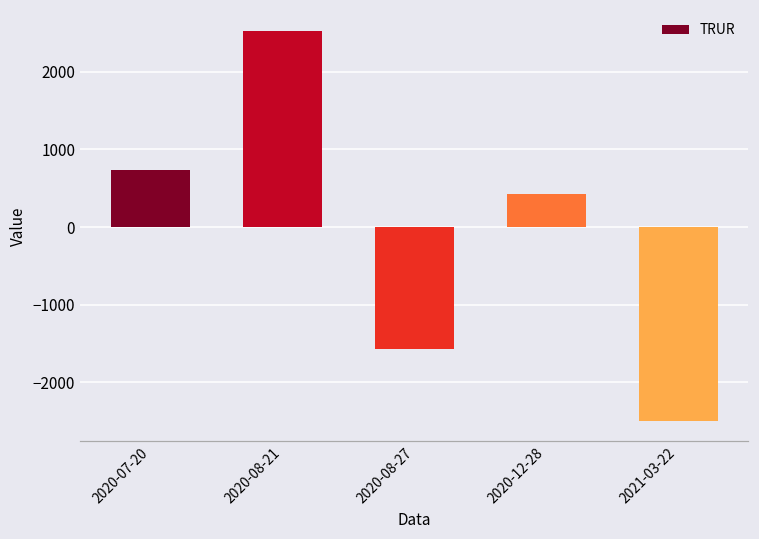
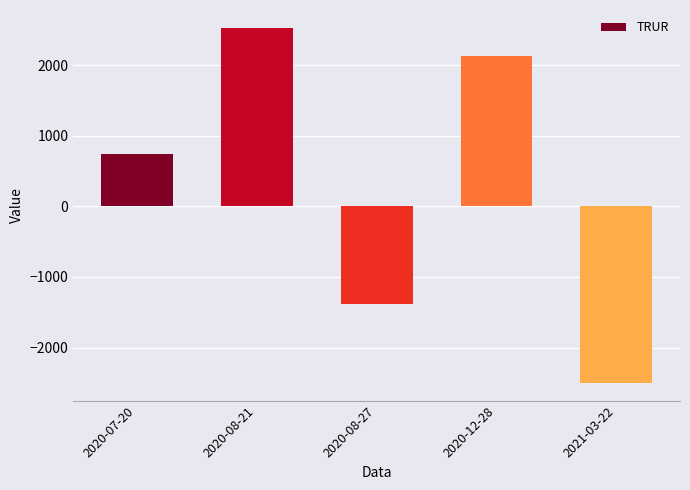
  {
    "2020-07-20": 700,
    "2020-08-21": 2500,
-   "2020-08-27": -1600,
-   "2020-12-28": 400,
+   "2020-08-27": -1400,
+   "2020-12-28": 2100,
    "2021-03-22": -2500
  }
